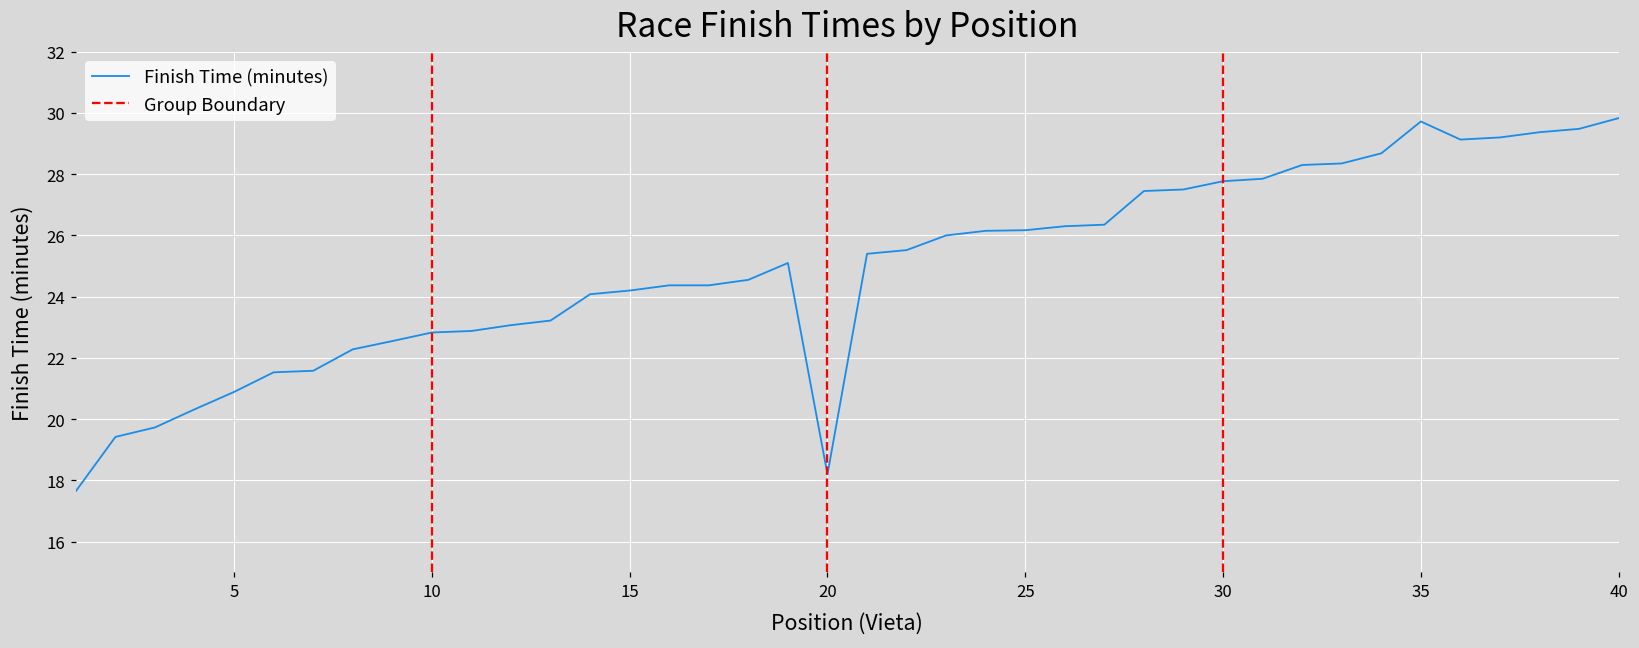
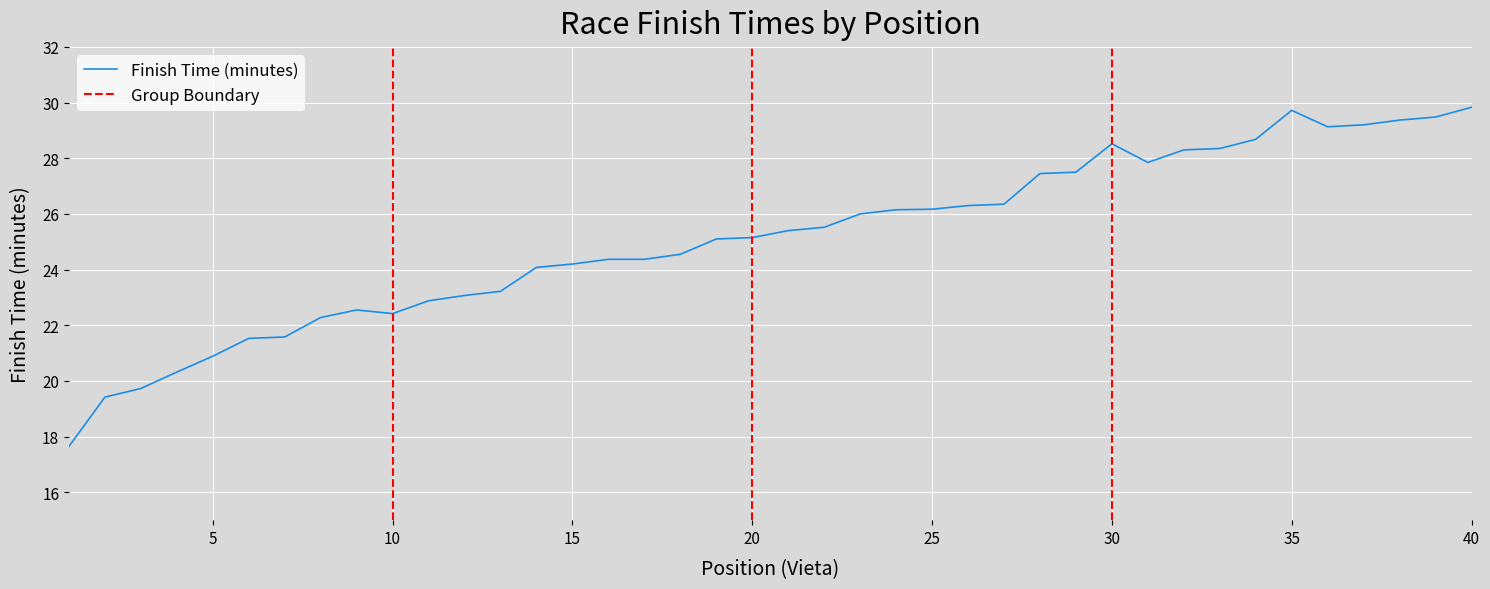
  {
    "5": 20.9,
-   "10": 22.8,
+   "10": 22.4,
    "15": 24.2,
-   "20": 18.2,
+   "20": 25.2,
    "25": 26.2,
-   "30": 27.8,
+   "30": 28.5,
    "35": 29.7,
    "40": 29.8
  }
